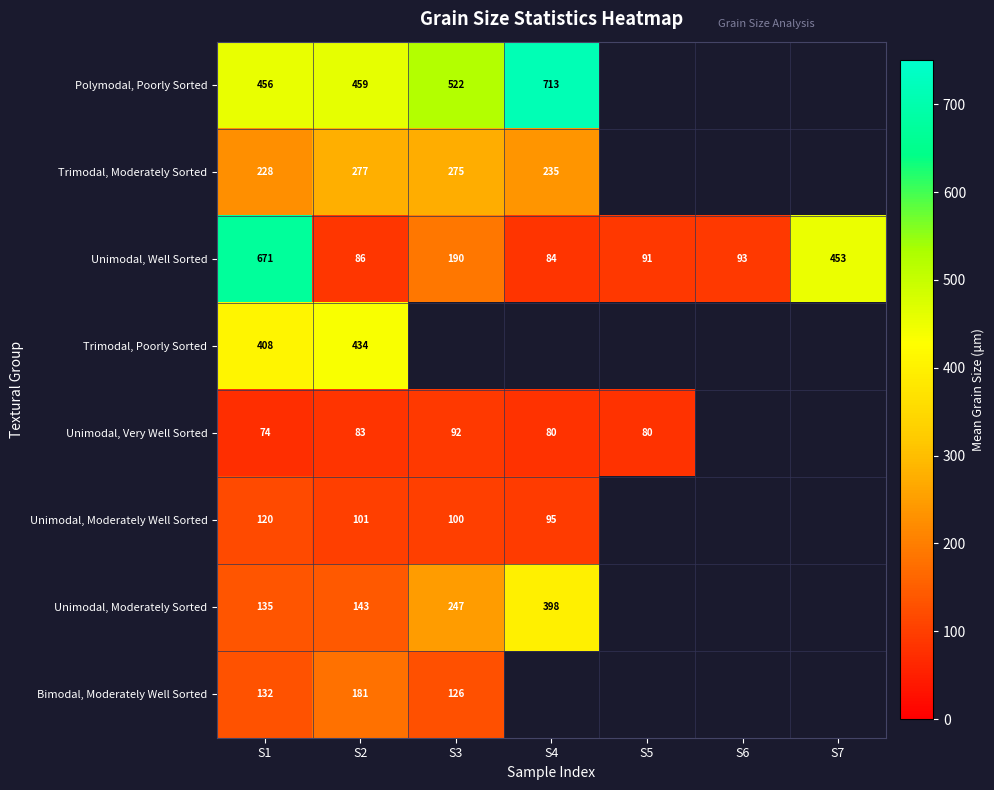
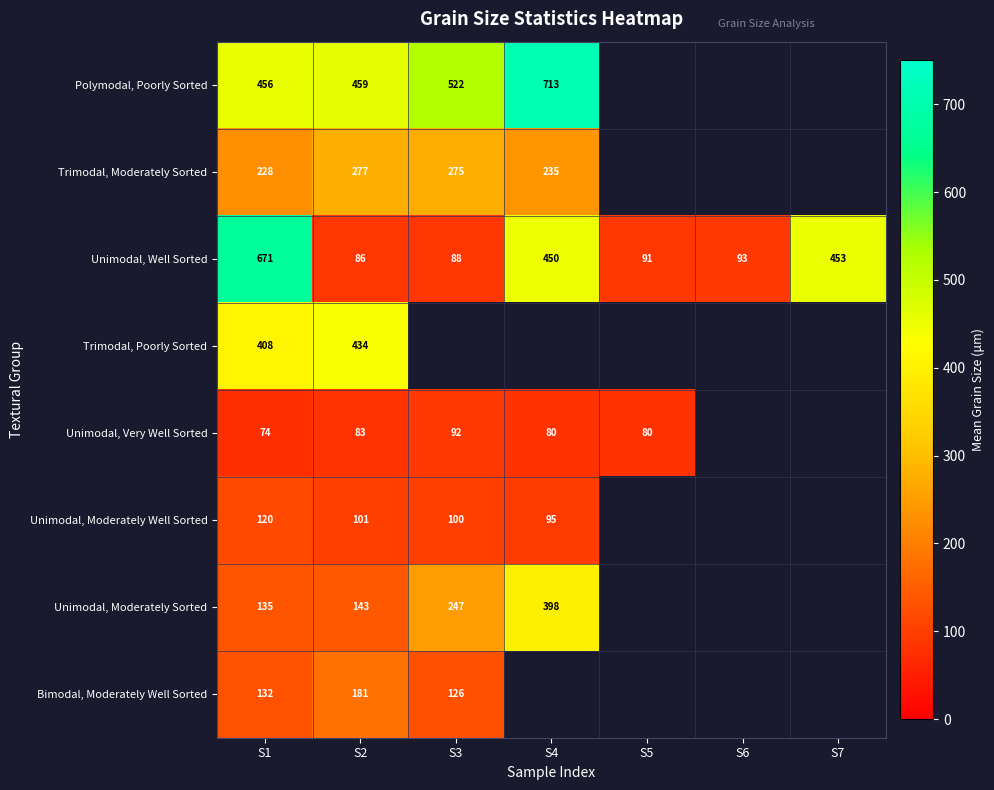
  {
    "Polymodal, Poorly Sorted": {
      "S1": 456,
      "S2": 459,
      "S3": 522,
      "S4": 713
    },
    "Trimodal, Moderately Sorted": {
      "S1": 228,
      "S2": 277,
      "S3": 275,
      "S4": 235
    },
    "Unimodal, Well Sorted": {
      "S1": 671,
      "S2": 86,
-     "S3": 190,
-     "S4": 84,
+     "S3": 88,
+     "S4": 450,
      "S5": 91,
      "S6": 93,
      "S7": 453
    },
    "Trimodal, Poorly Sorted": {
      "S1": 408,
      "S2": 434
    },
    "Unimodal, Very Well Sorted": {
      "S1": 74,
      "S2": 83,
      "S3": 92,
      "S4": 80,
      "S5": 80
    },
    "Unimodal, Moderately Well Sorted": {
      "S1": 120,
      "S2": 101,
      "S3": 100,
      "S4": 95
    },
    "Unimodal, Moderately Sorted": {
      "S1": 135,
      "S2": 143,
      "S3": 247,
      "S4": 398
    },
    "Bimodal, Moderately Well Sorted": {
      "S1": 132,
      "S2": 181,
      "S3": 126
    }
  }
